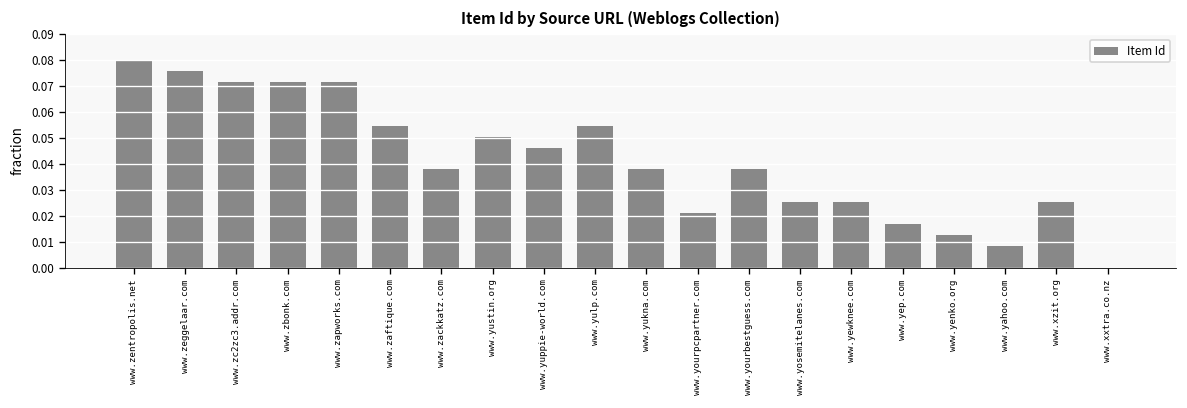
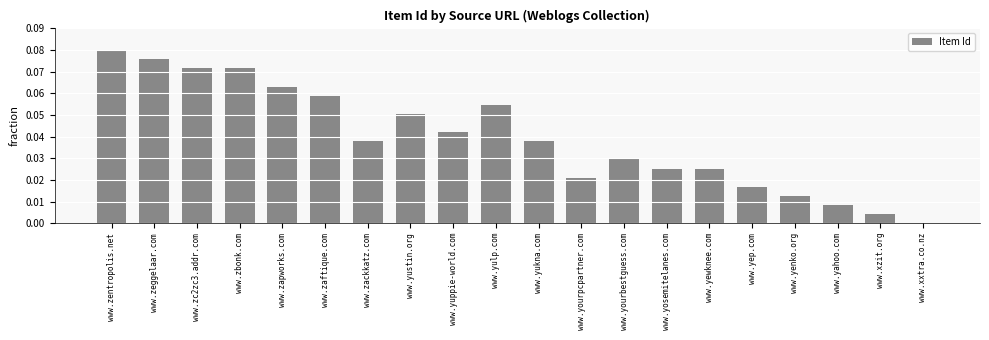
  {
    "www.zentropolis.net": 0.080,
    "www.zeggelaar.com": 0.076,
    "www.zc2zc3.addr.com": 0.072,
    "www.zbonk.com": 0.072,
-   "www.zapworks.com": 0.072,
-   "www.zaftique.com": 0.055,
+   "www.zapworks.com": 0.063,
+   "www.zaftique.com": 0.059,
    "www.zackkatz.com": 0.038,
    "www.yustin.org": 0.051,
-   "www.yuppie-world.com": 0.046,
+   "www.yuppie-world.com": 0.042,
    "www.yulp.com": 0.055,
    "www.yukna.com": 0.038,
    "www.yourpcpartner.com": 0.021,
-   "www.yourbestguess.com": 0.038,
+   "www.yourbestguess.com": 0.029,
    "www.yosemitelanes.com": 0.025,
    "www.yewknee.com": 0.025,
    "www.yep.com": 0.017,
    "www.yenko.org": 0.013,
    "www.yahoo.com": 0.008,
-   "www.xzit.org": 0.025,
+   "www.xzit.org": 0.004,
    "www.xxtra.co.nz": 0.000
  }
